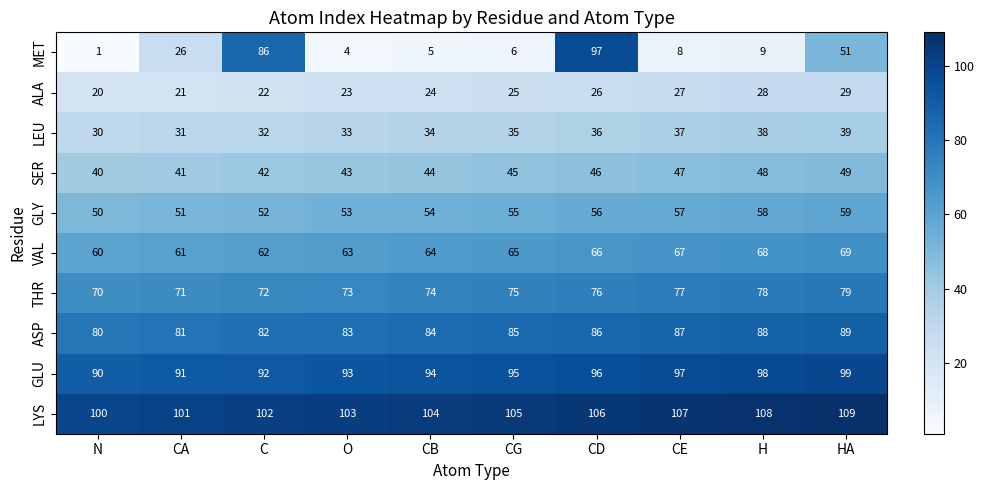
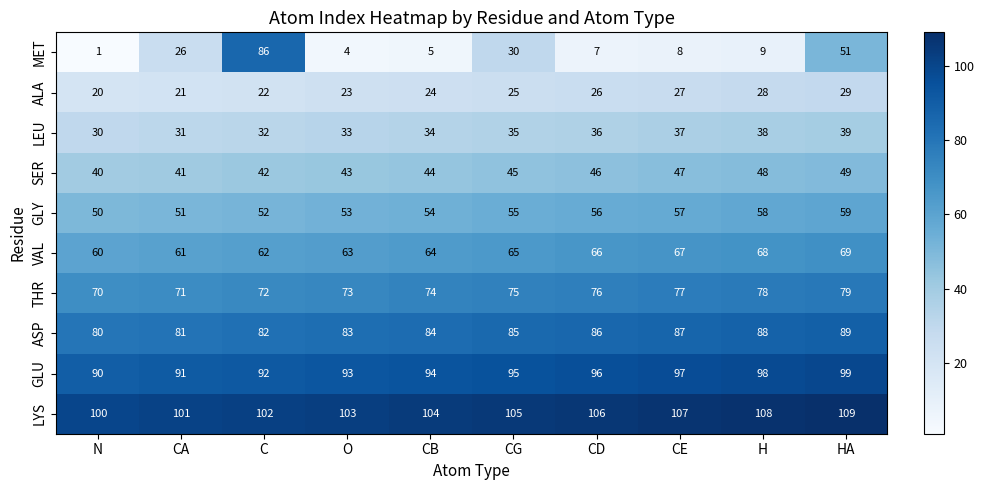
  {
    "MET": {
      "N": 1,
      "CA": 26,
      "C": 86,
      "O": 4,
      "CB": 5,
-     "CG": 6,
-     "CD": 97,
+     "CG": 30,
+     "CD": 7,
      "CE": 8,
      "H": 9,
      "HA": 51
    },
    "ALA": {
      "N": 20,
      "CA": 21,
      "C": 22,
      "O": 23,
      "CB": 24,
      "CG": 25,
      "CD": 26,
      "CE": 27,
      "H": 28,
      "HA": 29
    },
    "LEU": {
      "N": 30,
      "CA": 31,
      "C": 32,
      "O": 33,
      "CB": 34,
      "CG": 35,
      "CD": 36,
      "CE": 37,
      "H": 38,
      "HA": 39
    },
    "SER": {
      "N": 40,
      "CA": 41,
      "C": 42,
      "O": 43,
      "CB": 44,
      "CG": 45,
      "CD": 46,
      "CE": 47,
      "H": 48,
      "HA": 49
    },
    "GLY": {
      "N": 50,
      "CA": 51,
      "C": 52,
      "O": 53,
      "CB": 54,
      "CG": 55,
      "CD": 56,
      "CE": 57,
      "H": 58,
      "HA": 59
    },
    "VAL": {
      "N": 60,
      "CA": 61,
      "C": 62,
      "O": 63,
      "CB": 64,
      "CG": 65,
      "CD": 66,
      "CE": 67,
      "H": 68,
      "HA": 69
    },
    "THR": {
      "N": 70,
      "CA": 71,
      "C": 72,
      "O": 73,
      "CB": 74,
      "CG": 75,
      "CD": 76,
      "CE": 77,
      "H": 78,
      "HA": 79
    },
    "ASP": {
      "N": 80,
      "CA": 81,
      "C": 82,
      "O": 83,
      "CB": 84,
      "CG": 85,
      "CD": 86,
      "CE": 87,
      "H": 88,
      "HA": 89
    },
    "GLU": {
      "N": 90,
      "CA": 91,
      "C": 92,
      "O": 93,
      "CB": 94,
      "CG": 95,
      "CD": 96,
      "CE": 97,
      "H": 98,
      "HA": 99
    },
    "LYS": {
      "N": 100,
      "CA": 101,
      "C": 102,
      "O": 103,
      "CB": 104,
      "CG": 105,
      "CD": 106,
      "CE": 107,
      "H": 108,
      "HA": 109
    }
  }
